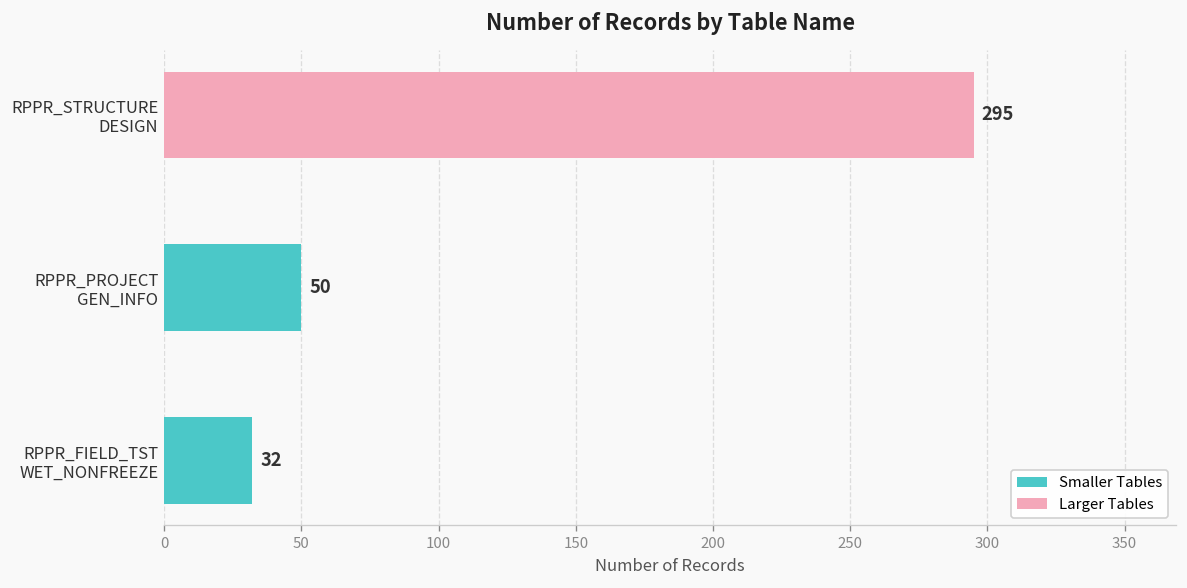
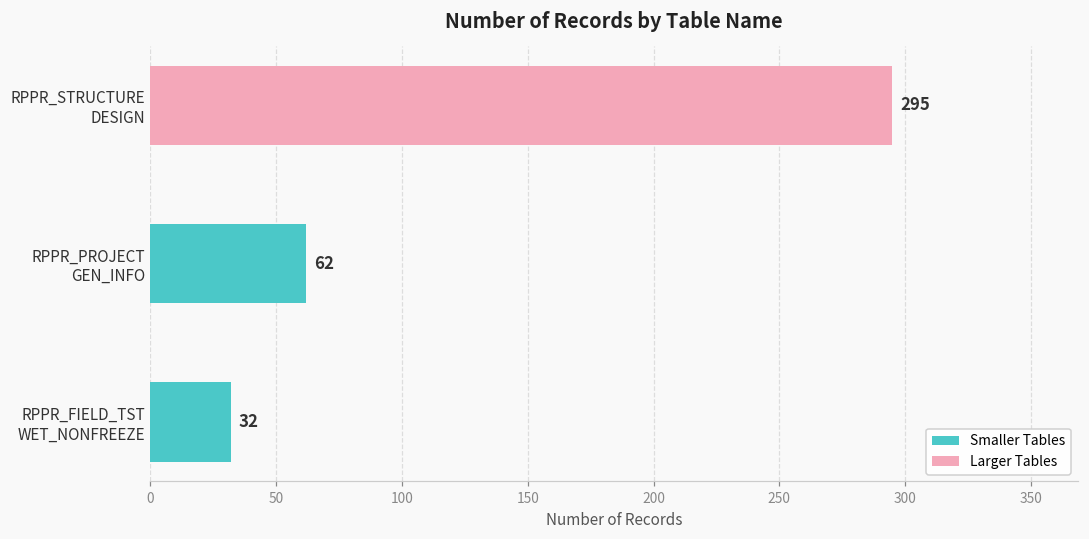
  {
    "RPPR_STRUCTURE DESIGN": 295,
-   "RPPR_PROJECT GEN_INFO": 50,
+   "RPPR_PROJECT GEN_INFO": 62,
    "RPPR_FIELD_TST WET_NONFREEZE": 32
  }
